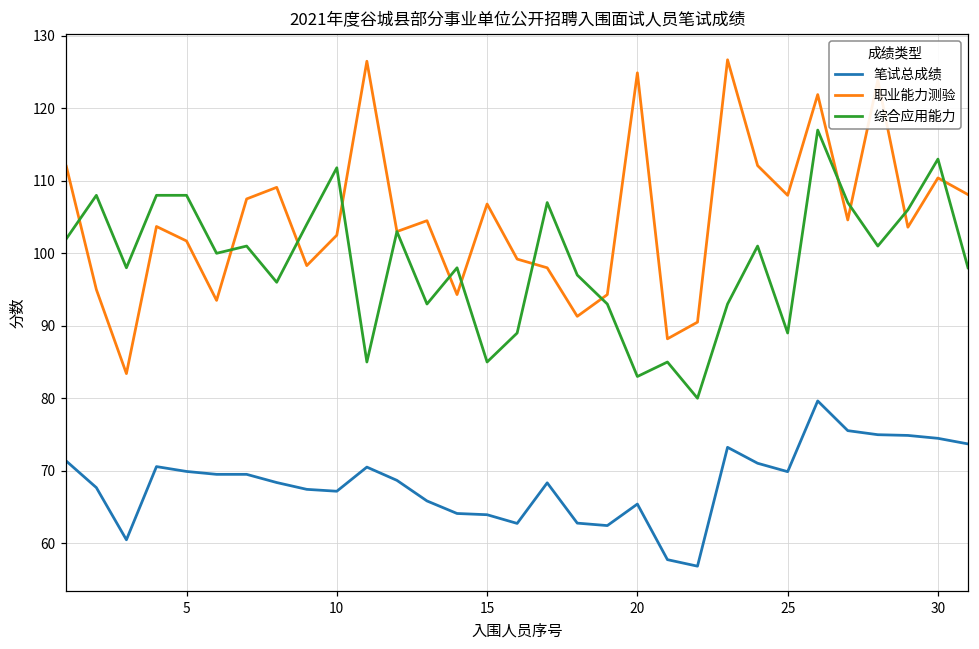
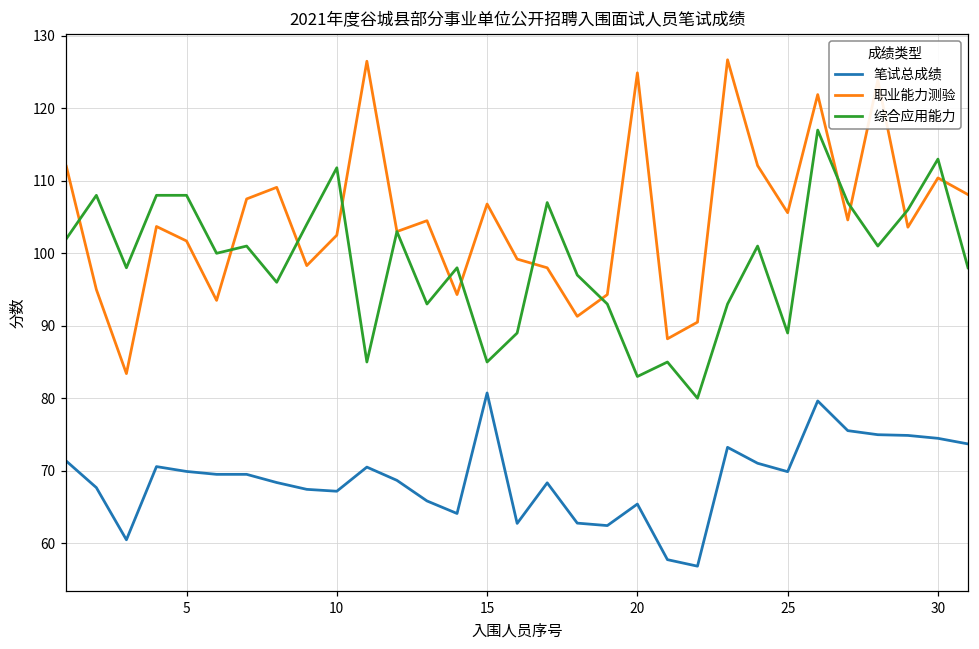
  {
    "笔试总成绩": {
      "5": 70,
      "10": 67,
-     "15": 64,
+     "15": 81,
      "20": 65,
      "25": 70,
      "30": 74
    },
    "职业能力测验": {
      "5": 102,
      "10": 103,
      "15": 107,
      "20": 125,
-     "25": 108,
+     "25": 106,
      "30": 110
    },
    "综合应用能力": {
      "5": 108,
      "10": 112,
      "15": 85,
      "20": 83,
      "25": 89,
      "30": 113
    }
  }
